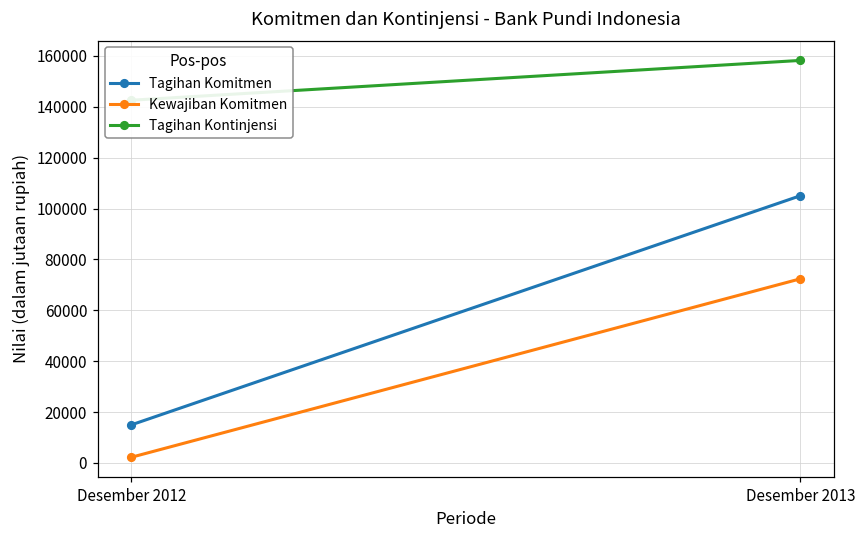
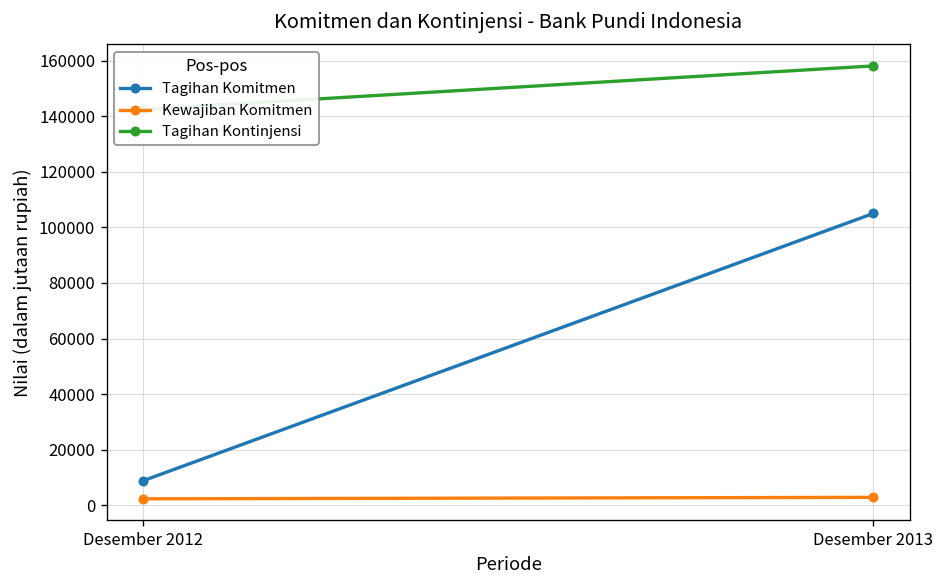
  {
    "Tagihan Komitmen": {
-     "Desember 2012": 15000,
+     "Desember 2012": 9000,
      "Desember 2013": 105000
    },
    "Kewajiban Komitmen": {
      "Desember 2012": 2000,
-     "Desember 2013": 72000
+     "Desember 2013": 3000
    },
    "Tagihan Kontinjensi": {
      "Desember 2013": 158000
    }
  }
